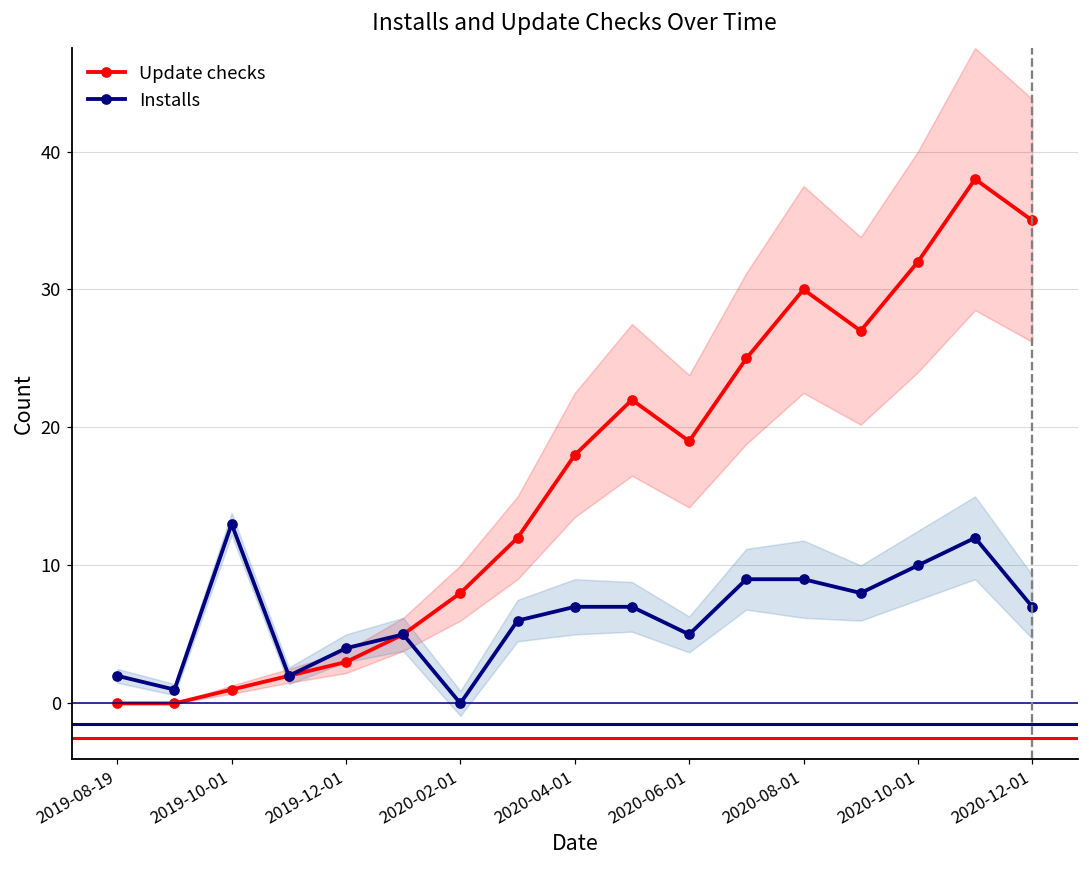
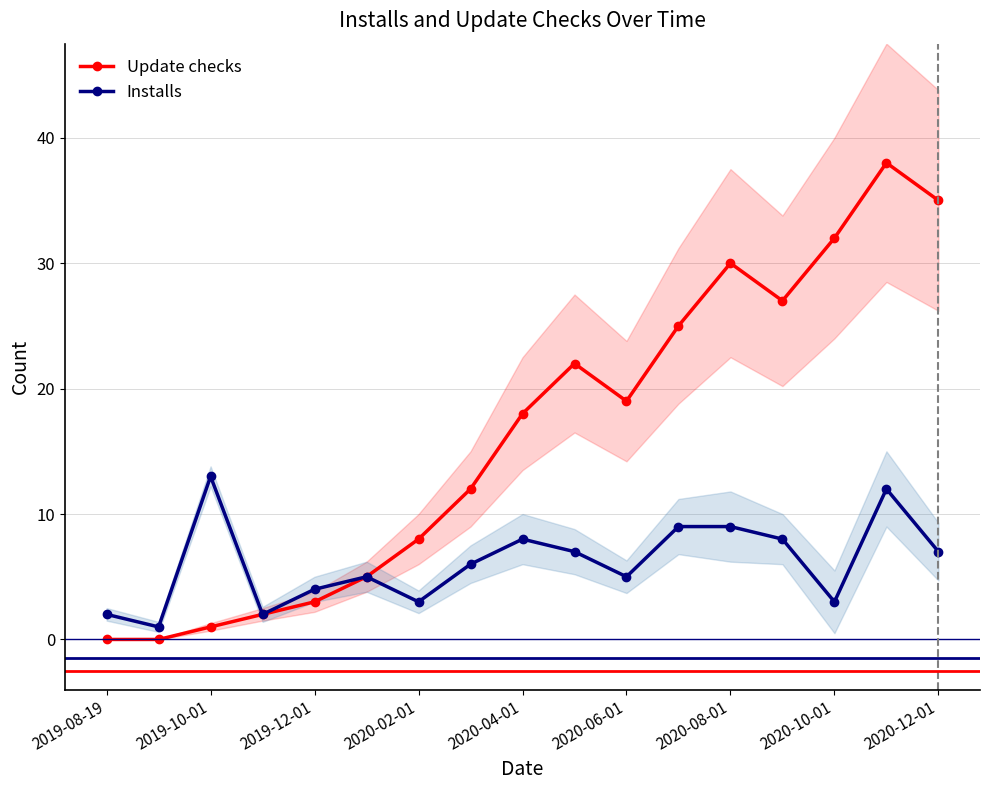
  {
    "Installs": {
      "2019-08-19": 2,
      "2019-10-01": 13,
-     "2020-02-01": 0,
-     "2020-04-01": 7,
+     "2020-02-01": 3,
+     "2020-04-01": 8,
      "2020-06-01": 5,
      "2020-08-01": 9,
-     "2020-10-01": 10,
+     "2020-10-01": 3,
      "2020-12-01": 7
    }
  }
